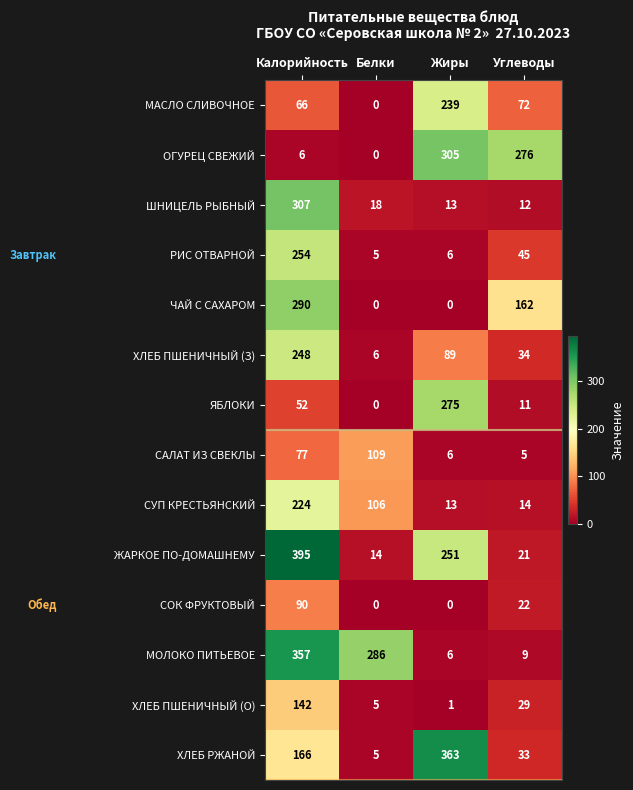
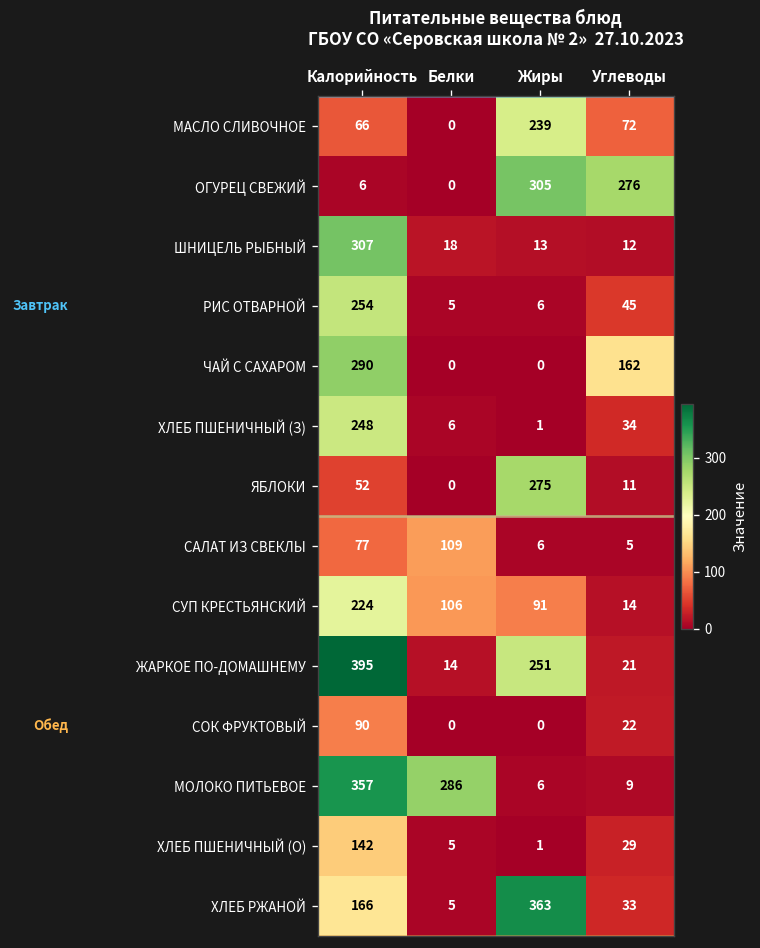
  {
    "МАСЛО СЛИВОЧНОЕ": {
      "Калорийность": 66,
      "Белки": 0,
      "Жиры": 239,
      "Углеводы": 72
    },
    "ОГУРЕЦ СВЕЖИЙ": {
      "Калорийность": 6,
      "Белки": 0,
      "Жиры": 305,
      "Углеводы": 276
    },
    "ШНИЦЕЛЬ РЫБНЫЙ": {
      "Калорийность": 307,
      "Белки": 18,
      "Жиры": 13,
      "Углеводы": 12
    },
    "РИС ОТВАРНОЙ": {
      "Калорийность": 254,
      "Белки": 5,
      "Жиры": 6,
      "Углеводы": 45
    },
    "ЧАЙ С САХАРОМ": {
      "Калорийность": 290,
      "Белки": 0,
      "Жиры": 0,
      "Углеводы": 162
    },
    "ХЛЕБ ПШЕНИЧНЫЙ (З)": {
      "Калорийность": 248,
      "Белки": 6,
-     "Жиры": 89,
+     "Жиры": 1,
      "Углеводы": 34
    },
    "ЯБЛОКИ": {
      "Калорийность": 52,
      "Белки": 0,
      "Жиры": 275,
      "Углеводы": 11
    },
    "САЛАТ ИЗ СВЕКЛЫ": {
      "Калорийность": 77,
      "Белки": 109,
      "Жиры": 6,
      "Углеводы": 5
    },
    "СУП КРЕСТЬЯНСКИЙ": {
      "Калорийность": 224,
      "Белки": 106,
-     "Жиры": 13,
+     "Жиры": 91,
      "Углеводы": 14
    },
    "ЖАРКОЕ ПО-ДОМАШНЕМУ": {
      "Калорийность": 395,
      "Белки": 14,
      "Жиры": 251,
      "Углеводы": 21
    },
    "СОК ФРУКТОВЫЙ": {
      "Калорийность": 90,
      "Белки": 0,
      "Жиры": 0,
      "Углеводы": 22
    },
    "МОЛОКО ПИТЬЕВОЕ": {
      "Калорийность": 357,
      "Белки": 286,
      "Жиры": 6,
      "Углеводы": 9
    },
    "ХЛЕБ ПШЕНИЧНЫЙ (О)": {
      "Калорийность": 142,
      "Белки": 5,
      "Жиры": 1,
      "Углеводы": 29
    },
    "ХЛЕБ РЖАНОЙ": {
      "Калорийность": 166,
      "Белки": 5,
      "Жиры": 363,
      "Углеводы": 33
    }
  }
